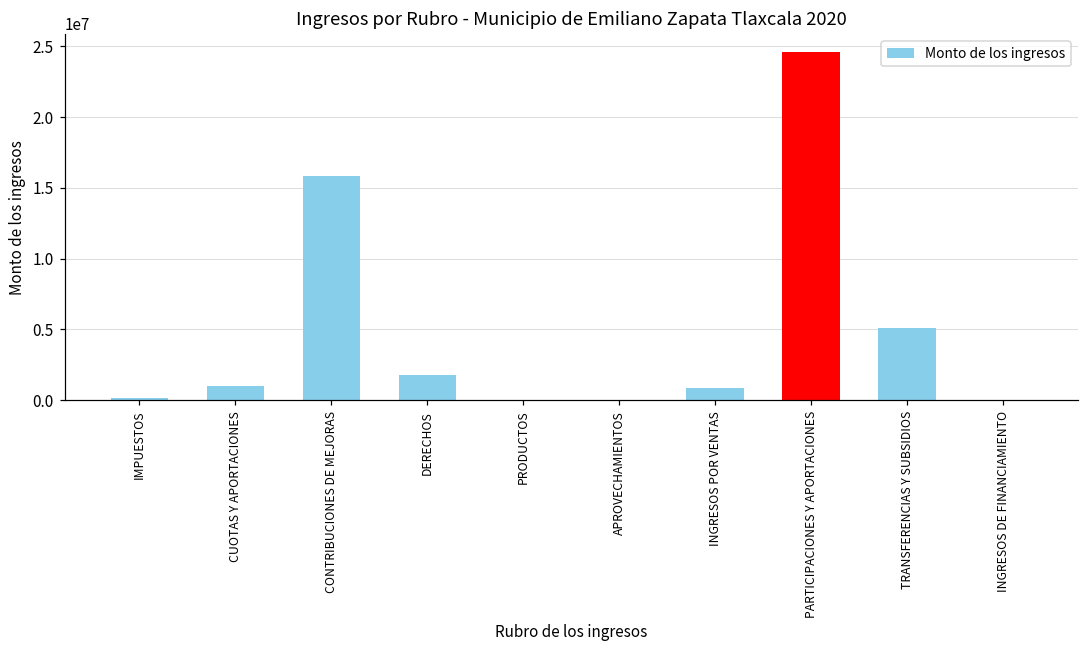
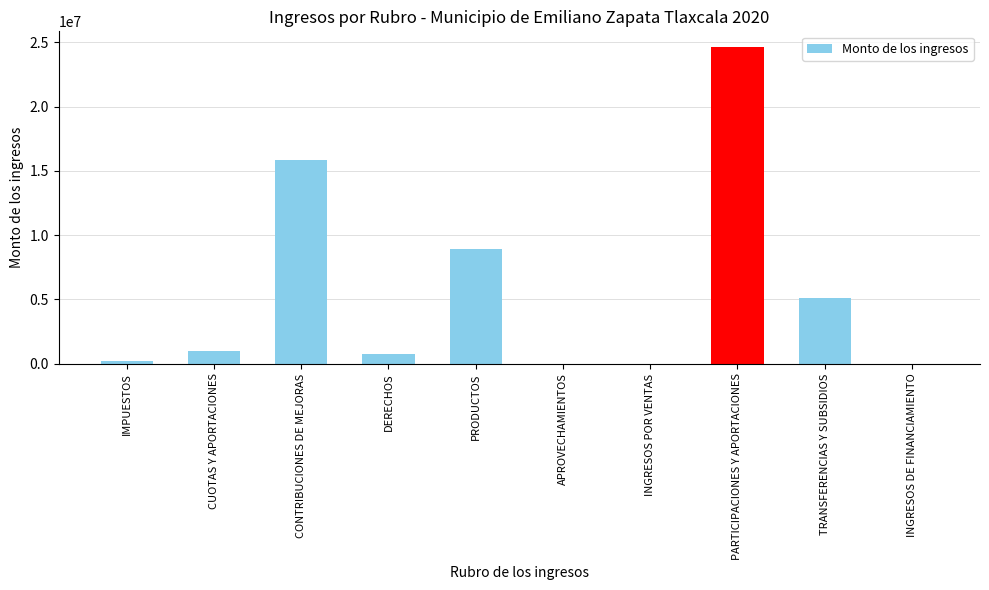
  {
    "CUOTAS Y APORTACIONES": 1000000,
    "CONTRIBUCIONES DE MEJORAS": 15800000,
-   "DERECHOS": 1800000,
-   "PRODUCTOS": 0,
+   "DERECHOS": 800000,
+   "PRODUCTOS": 8900000,
    "APROVECHAMIENTOS": 0,
-   "INGRESOS POR VENTAS": 900000,
+   "INGRESOS POR VENTAS": 0,
    "PARTICIPACIONES Y APORTACIONES": 24600000,
    "TRANSFERENCIAS Y SUBSIDIOS": 5100000,
    "INGRESOS DE FINANCIAMIENTO": 0
  }
